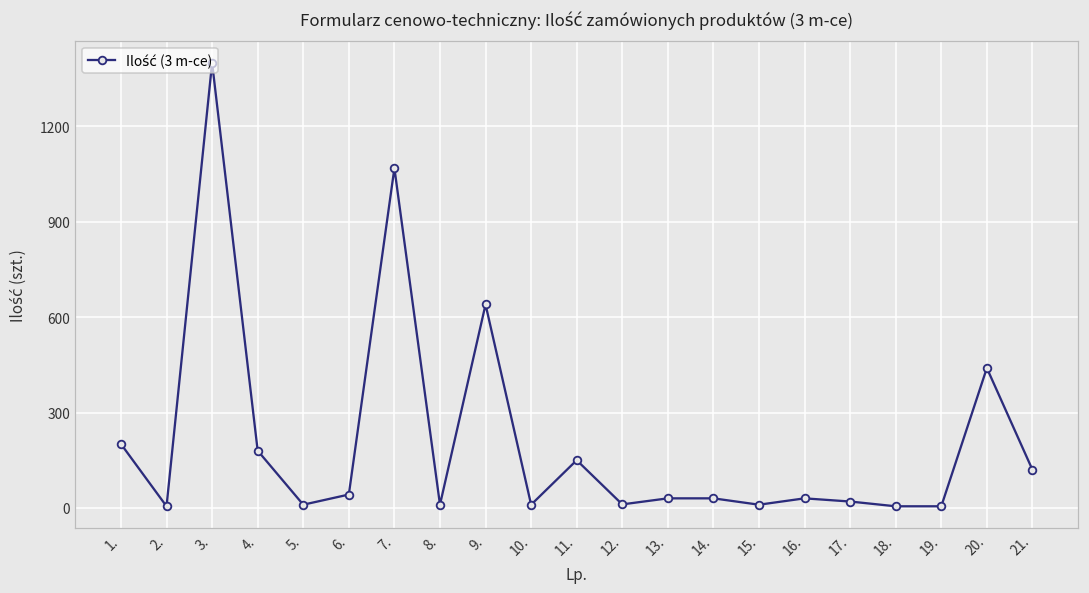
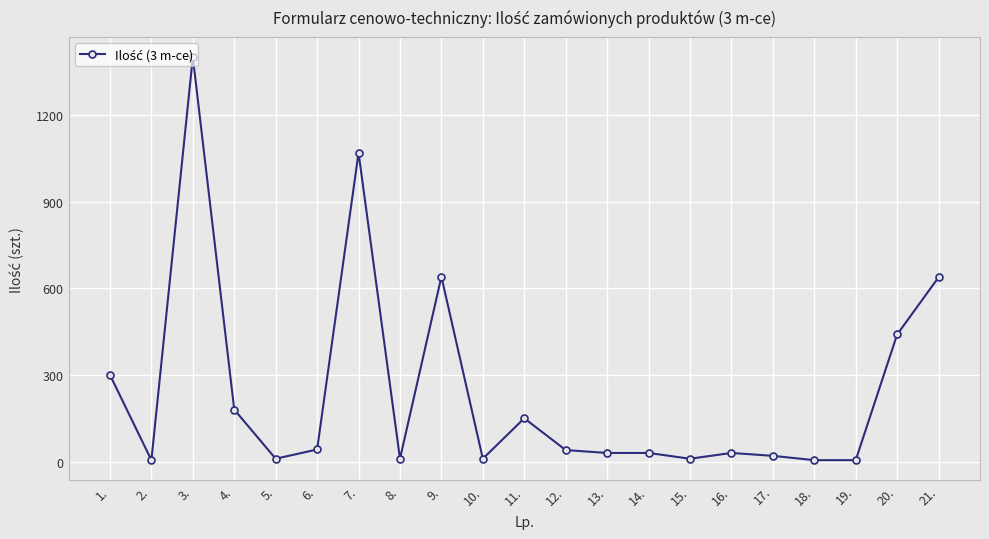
  {
-   "1.": 200,
+   "1.": 300,
    "2.": 10,
    "4.": 180,
    "5.": 10,
    "6.": 40,
    "7.": 1070,
    "8.": 10,
    "9.": 640,
    "10.": 10,
    "11.": 150,
-   "12.": 10,
+   "12.": 40,
    "13.": 30,
    "14.": 30,
    "15.": 10,
    "16.": 30,
    "17.": 20,
    "18.": 10,
    "19.": 10,
    "20.": 440,
-   "21.": 120
+   "21.": 640
  }
